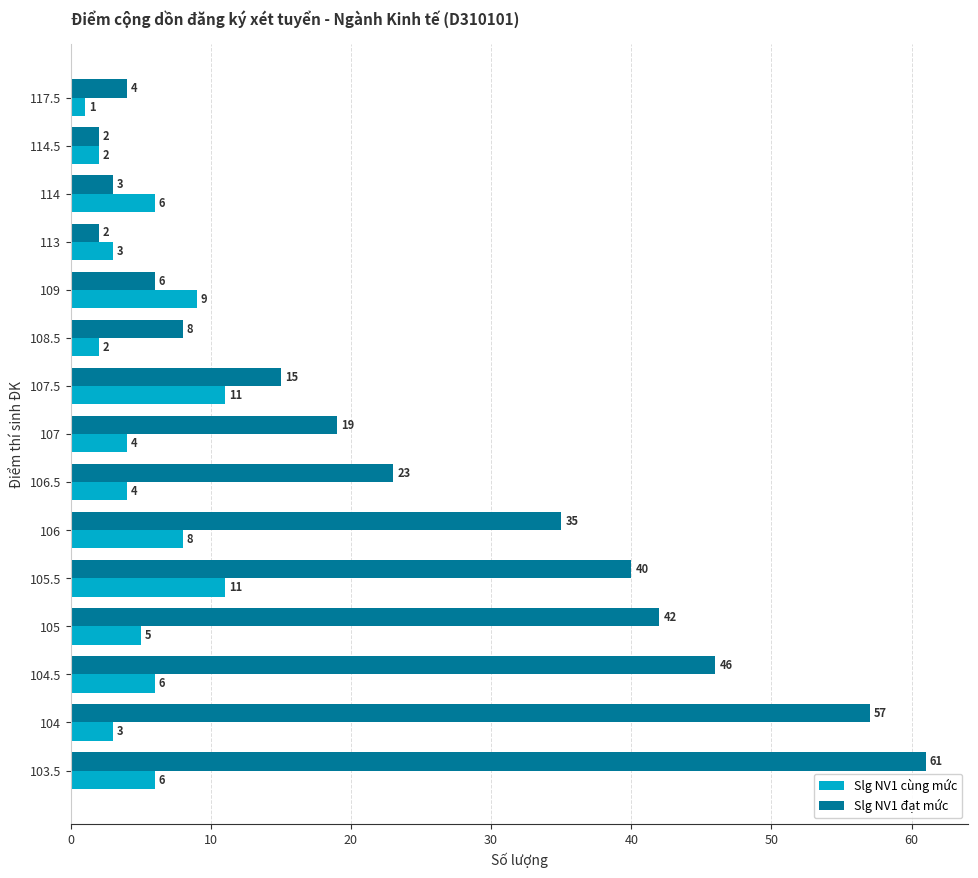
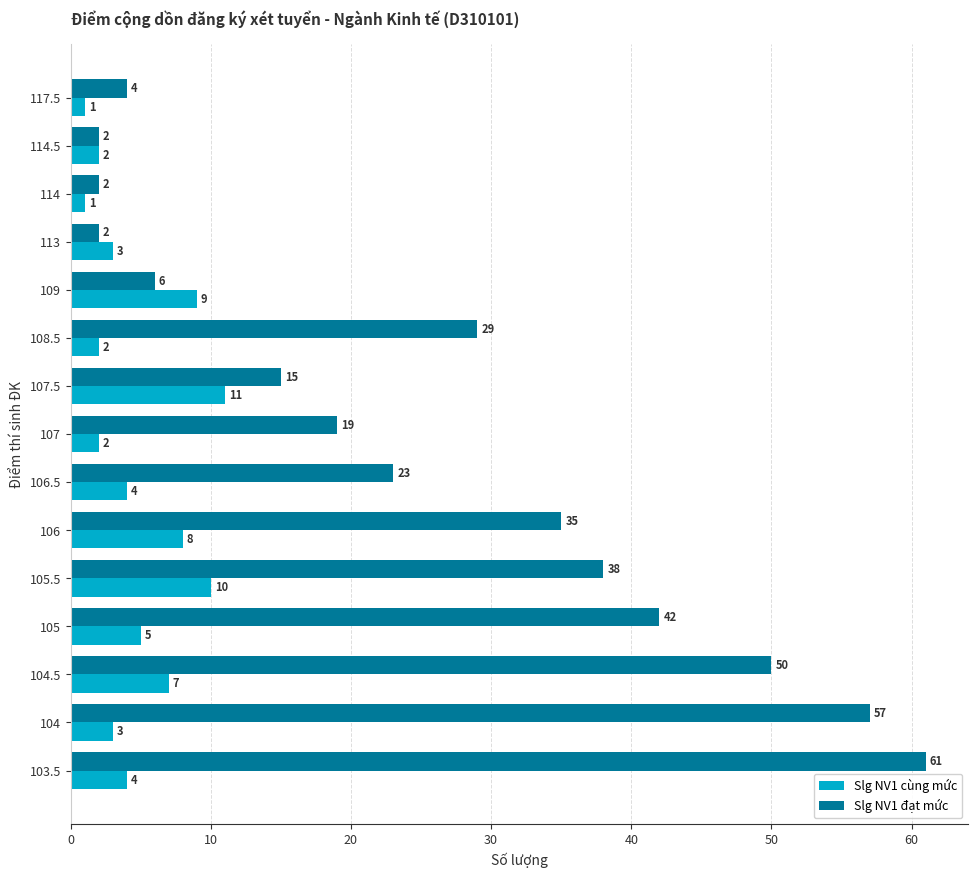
  {
    "Slg NV1 cùng mức": {
      "117.5": 1,
      "114.5": 2,
-     "114": 6,
+     "114": 1,
      "113": 3,
      "109": 9,
      "108.5": 2,
      "107.5": 11,
-     "107": 4,
+     "107": 2,
      "106.5": 4,
      "106": 8,
-     "105.5": 11,
+     "105.5": 10,
      "105": 5,
-     "104.5": 6,
+     "104.5": 7,
      "104": 3,
-     "103.5": 6
+     "103.5": 4
    },
    "Slg NV1 đạt mức": {
      "117.5": 4,
      "114.5": 2,
-     "114": 3,
+     "114": 2,
      "113": 2,
      "109": 6,
-     "108.5": 8,
+     "108.5": 29,
      "107.5": 15,
      "107": 19,
      "106.5": 23,
      "106": 35,
-     "105.5": 40,
+     "105.5": 38,
      "105": 42,
-     "104.5": 46,
+     "104.5": 50,
      "104": 57,
      "103.5": 61
    }
  }
